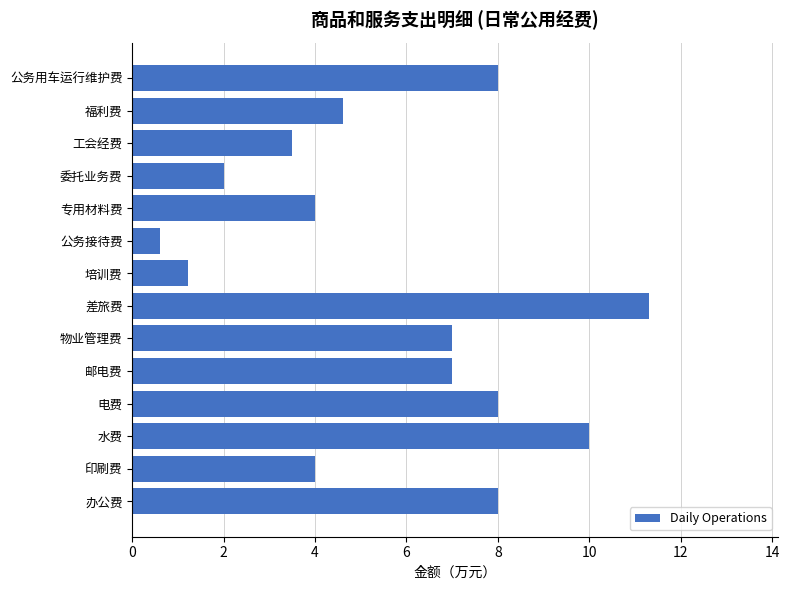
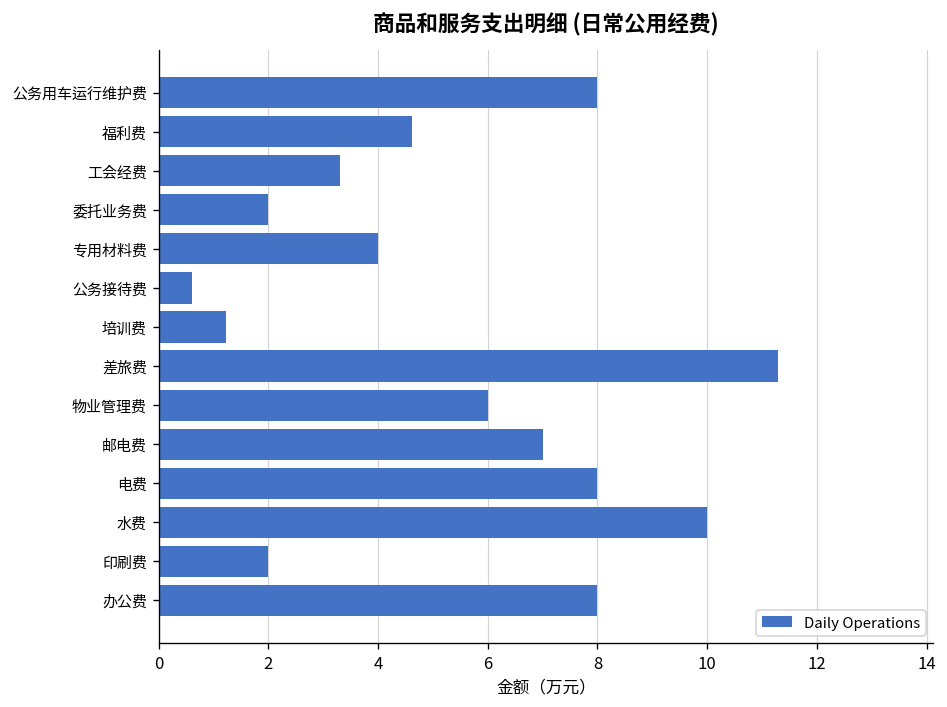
  {
    "公务用车运行维护费": 8.0,
    "福利费": 4.6,
-   "工会经费": 3.5,
+   "工会经费": 3.3,
    "委托业务费": 2.0,
    "专用材料费": 4.0,
    "公务接待费": 0.6,
    "培训费": 1.2,
    "差旅费": 11.3,
-   "物业管理费": 7,
+   "物业管理费": 6,
    "邮电费": 7.0,
    "电费": 8.0,
    "水费": 10.0,
-   "印刷费": 4,
+   "印刷费": 2,
    "办公费": 8.0
  }
